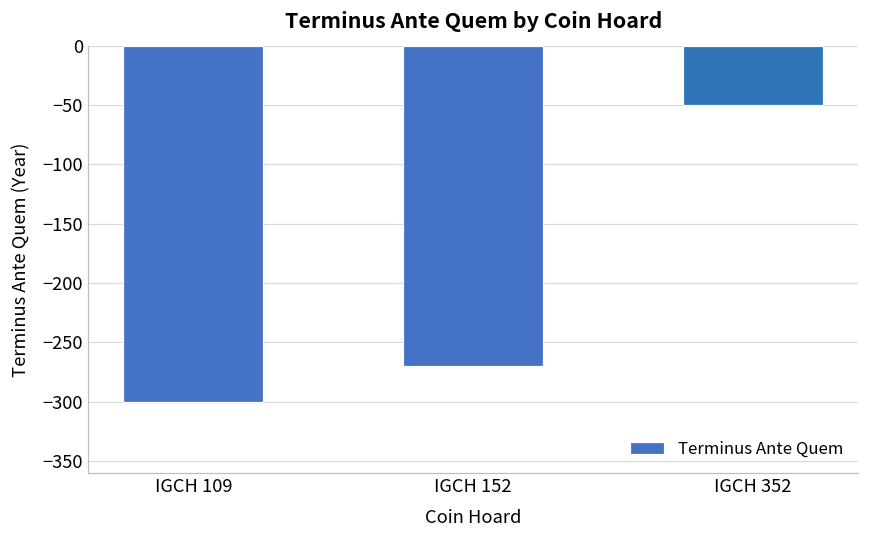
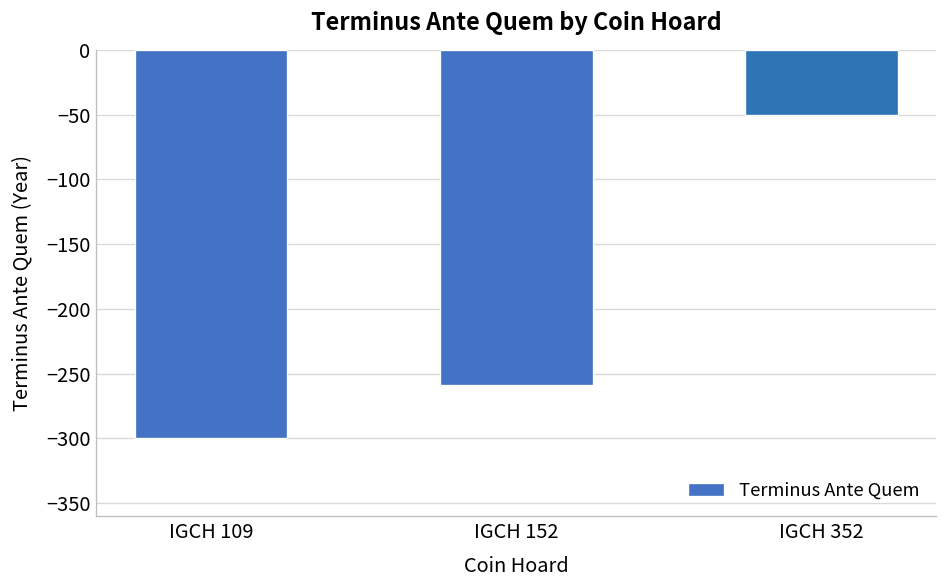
  {
    "IGCH 109": -300,
-   "IGCH 152": -270,
+   "IGCH 152": -259,
    "IGCH 352": -50
  }
